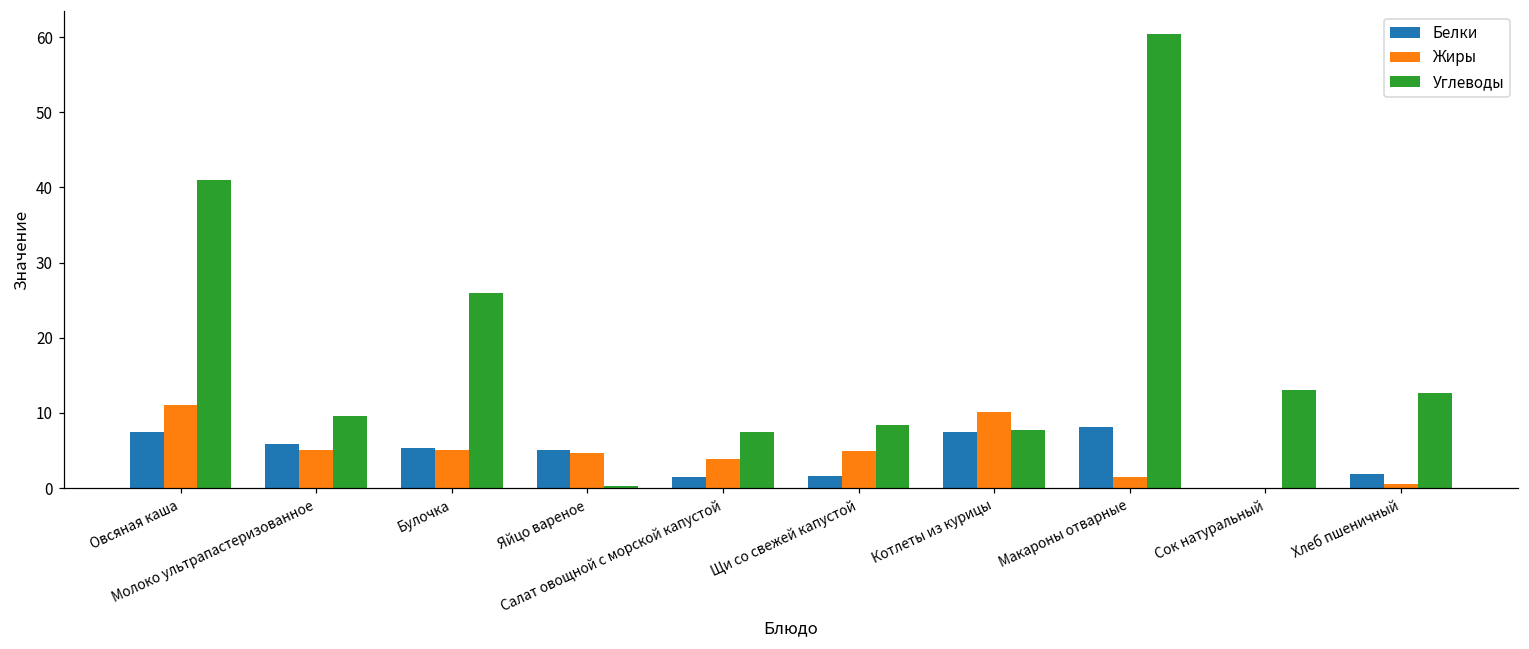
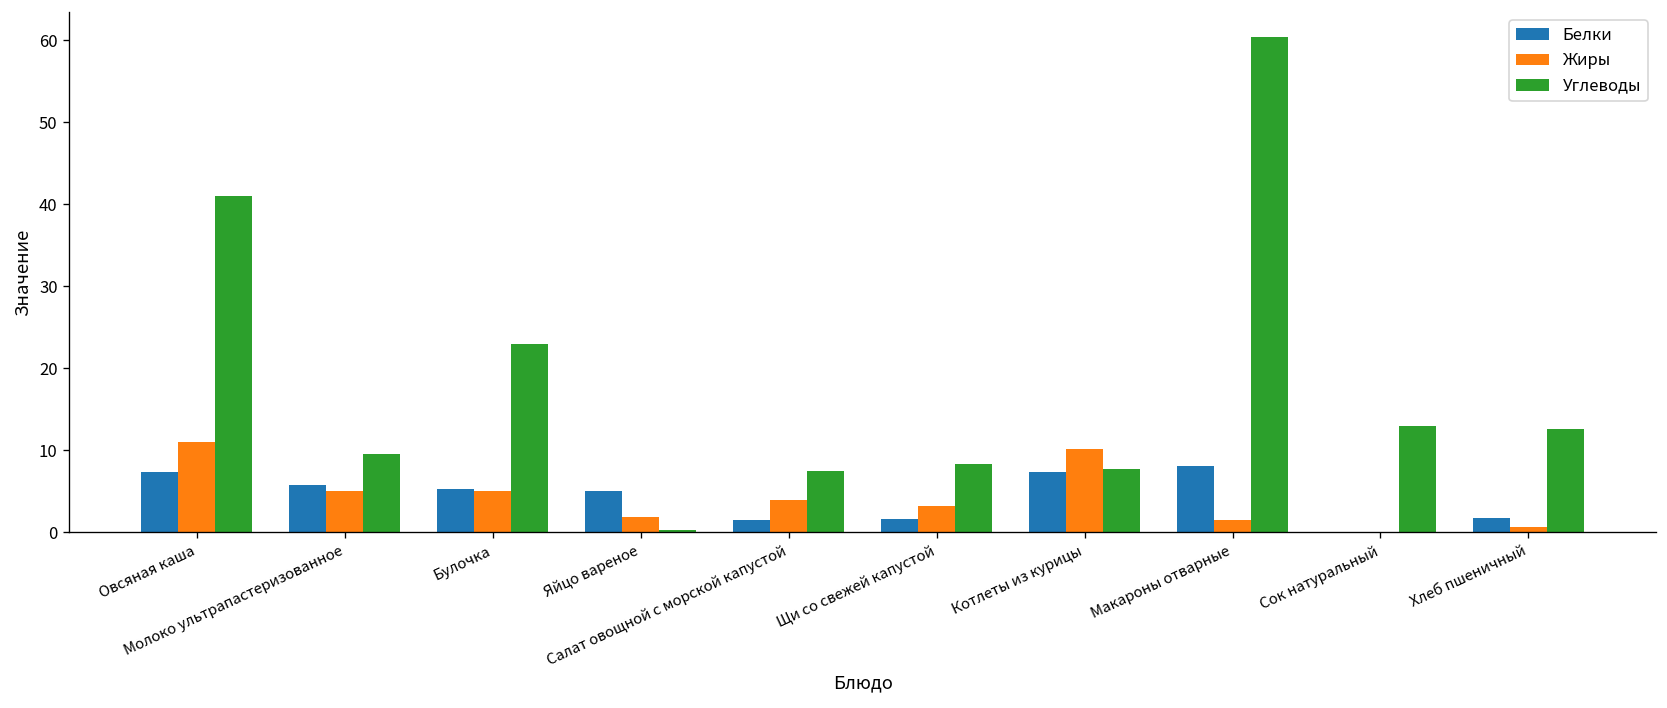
  {
    "Белки": {
      "Овсяная каша": 7,
      "Молоко ультрапастеризованное": 6,
      "Булочка": 5,
      "Яйцо вареное": 5,
      "Салат овощной с морской капустой": 2,
      "Щи со свежей капустой": 2,
      "Котлеты из курицы": 7,
      "Макароны отварные": 8,
      "Сок натуральный": 0,
      "Хлеб пшеничный": 2
    },
    "Жиры": {
      "Овсяная каша": 11,
      "Молоко ультрапастеризованное": 5,
      "Булочка": 5,
-     "Яйцо вареное": 5,
+     "Яйцо вареное": 2,
      "Салат овощной с морской капустой": 4,
-     "Щи со свежей капустой": 5,
+     "Щи со свежей капустой": 3,
      "Котлеты из курицы": 10,
      "Макароны отварные": 2,
      "Сок натуральный": 0,
      "Хлеб пшеничный": 1
    },
    "Углеводы": {
      "Овсяная каша": 41,
      "Молоко ультрапастеризованное": 10,
-     "Булочка": 26,
+     "Булочка": 23,
      "Салат овощной с морской капустой": 8,
      "Щи со свежей капустой": 8,
      "Котлеты из курицы": 8,
      "Макароны отварные": 60,
      "Сок натуральный": 13,
      "Хлеб пшеничный": 13
    }
  }
